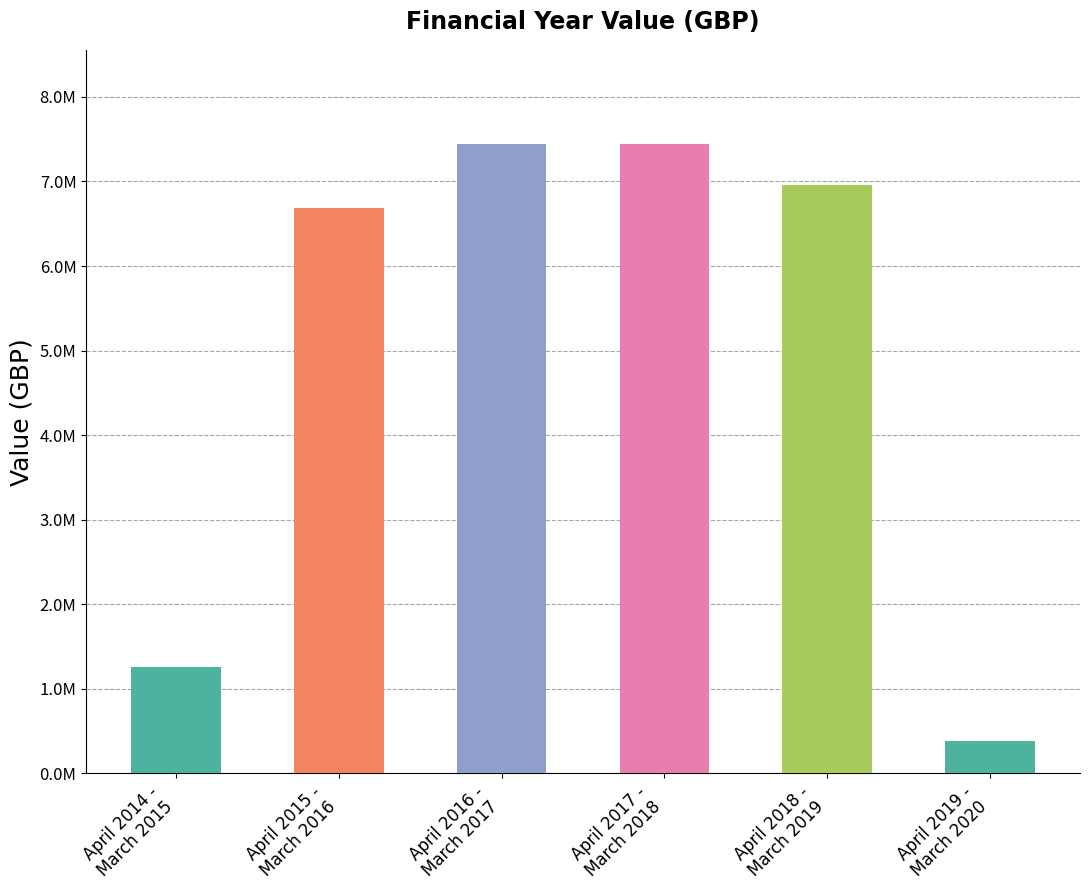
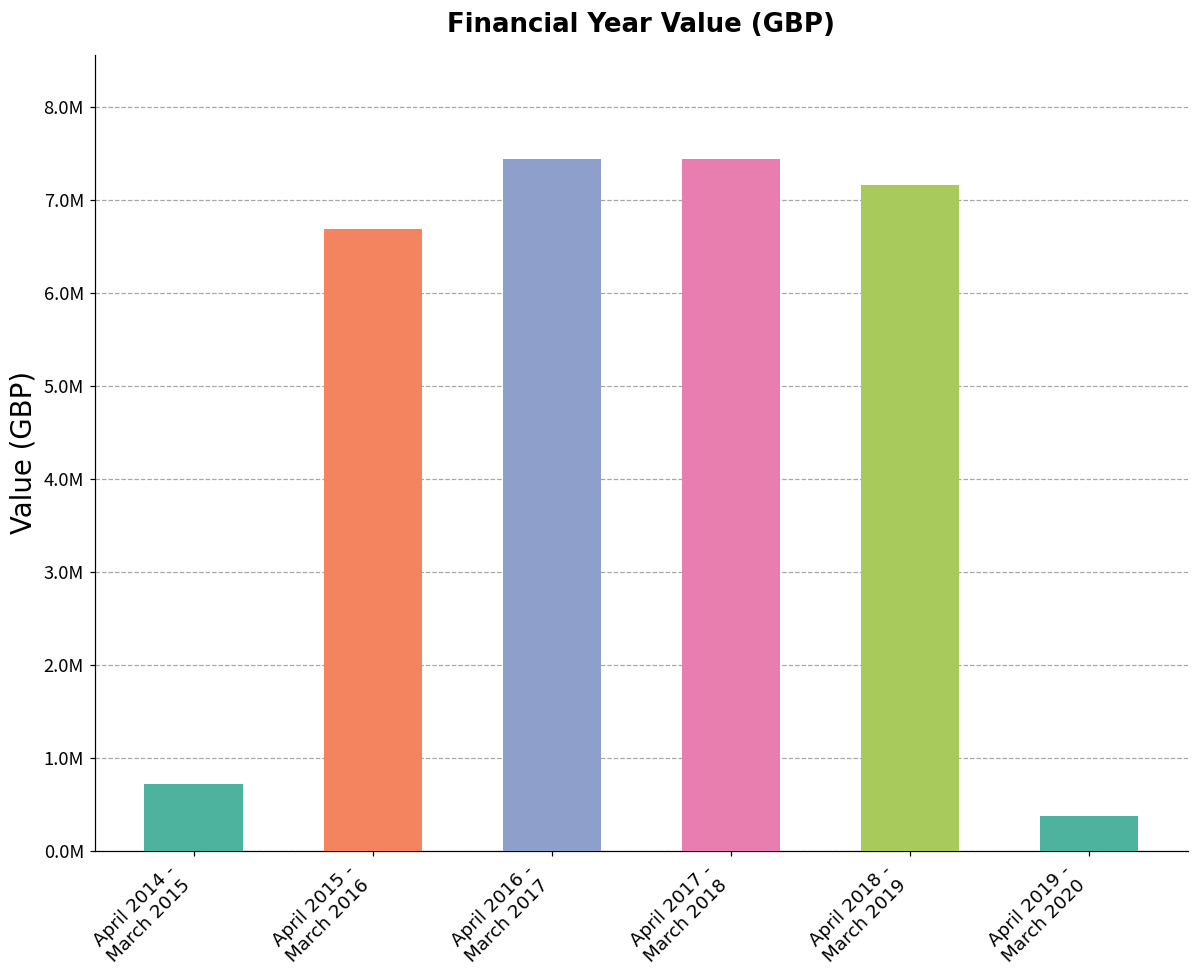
  {
-   "April 2014 - March 2015": 1300000,
+   "April 2014 - March 2015": 700000,
    "April 2015 - March 2016": 6700000,
    "April 2016 - March 2017": 7400000,
    "April 2017 - March 2018": 7400000,
-   "April 2018 - March 2019": 7000000,
+   "April 2018 - March 2019": 7200000,
    "April 2019 - March 2020": 400000
  }
